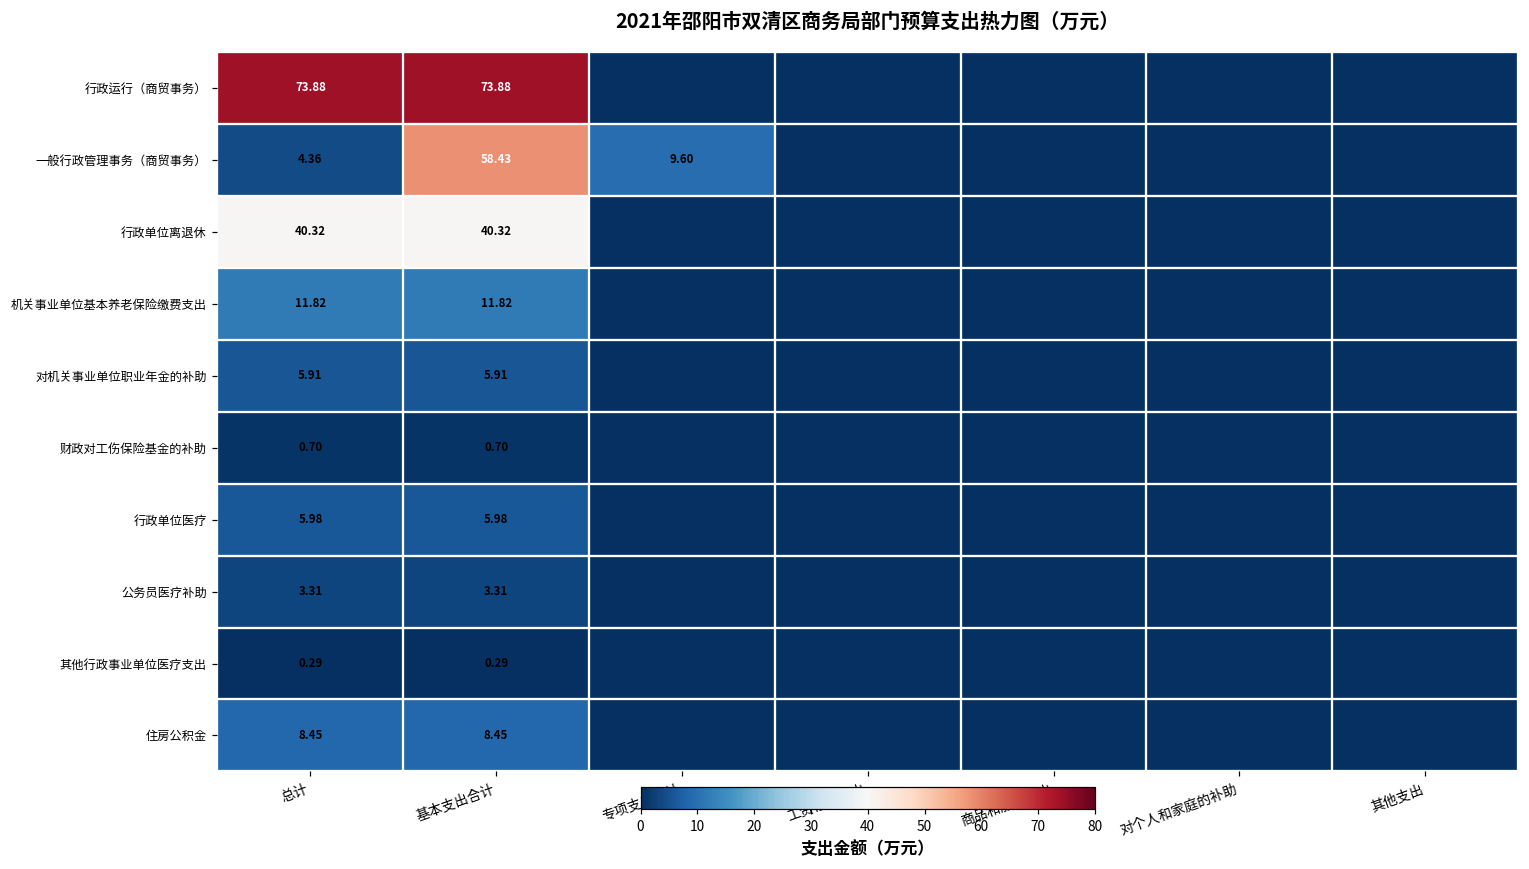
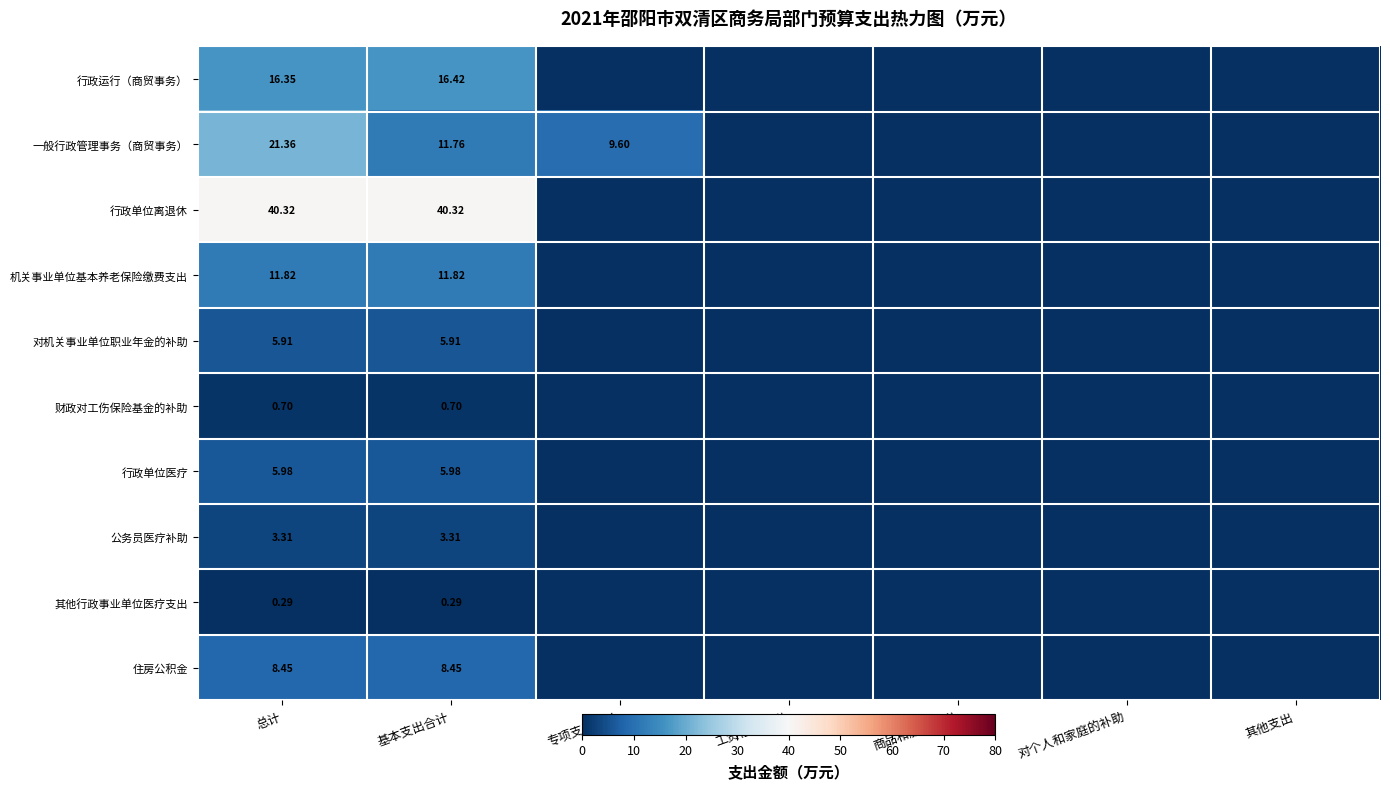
  {
    "行政运行（商贸事务）": {
-     "总计": 73.88,
-     "基本支出合计": 73.88
+     "总计": 16.35,
+     "基本支出合计": 16.42
    },
    "一般行政管理事务（商贸事务）": {
-     "总计": 4.36,
-     "基本支出合计": 58.43
+     "总计": 21.36,
+     "基本支出合计": 11.76
    },
    "行政单位离退休": {
      "总计": 40.32,
      "基本支出合计": 40.32
    },
    "机关事业单位基本养老保险缴费支出": {
      "总计": 11.82,
      "基本支出合计": 11.82
    },
    "对机关事业单位职业年金的补助": {
      "总计": 5.91,
      "基本支出合计": 5.91
    },
    "财政对工伤保险基金的补助": {
      "总计": 0.70,
      "基本支出合计": 0.70
    },
    "行政单位医疗": {
      "总计": 5.98,
      "基本支出合计": 5.98
    },
    "公务员医疗补助": {
      "总计": 3.31,
      "基本支出合计": 3.31
    },
    "其他行政事业单位医疗支出": {
      "总计": 0.29,
      "基本支出合计": 0.29
    },
    "住房公积金": {
      "总计": 8.45,
      "基本支出合计": 8.45
    }
  }
